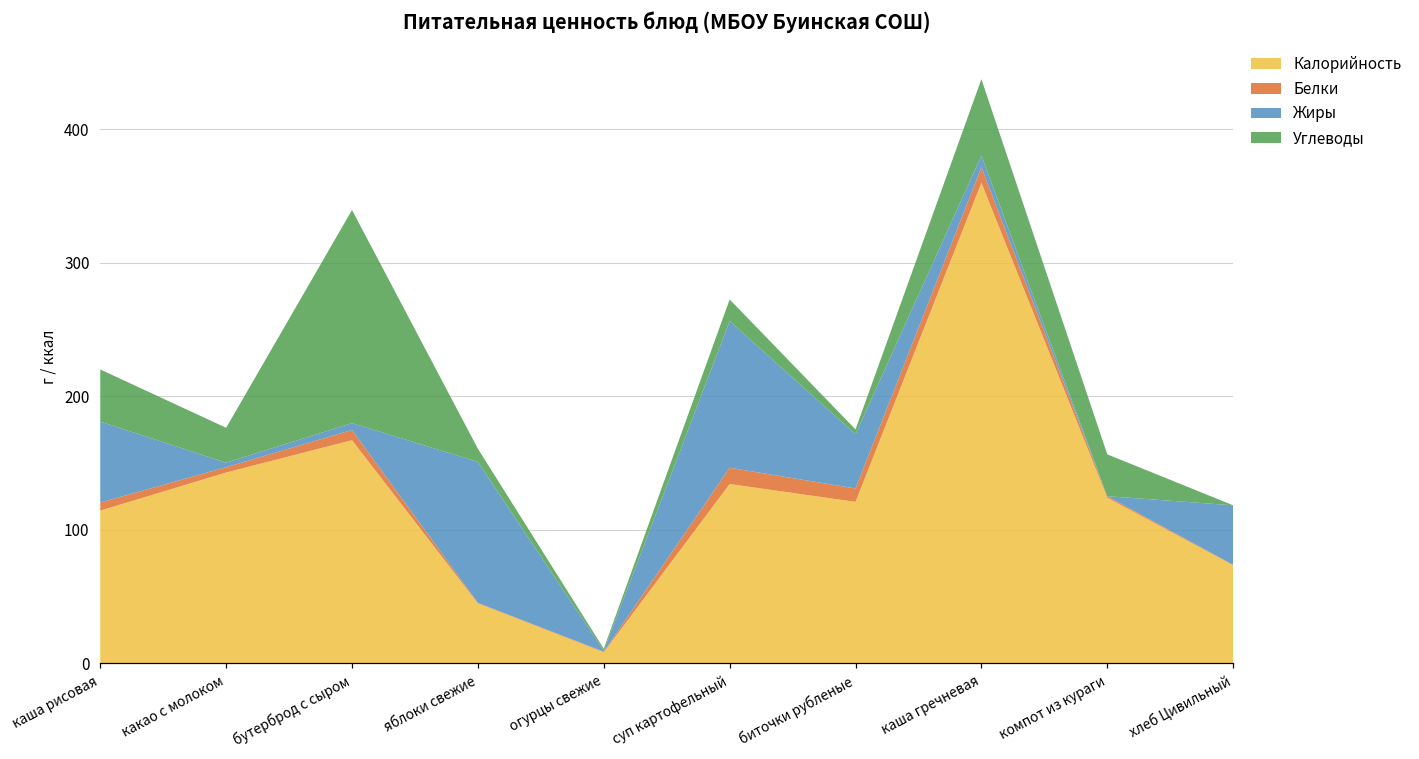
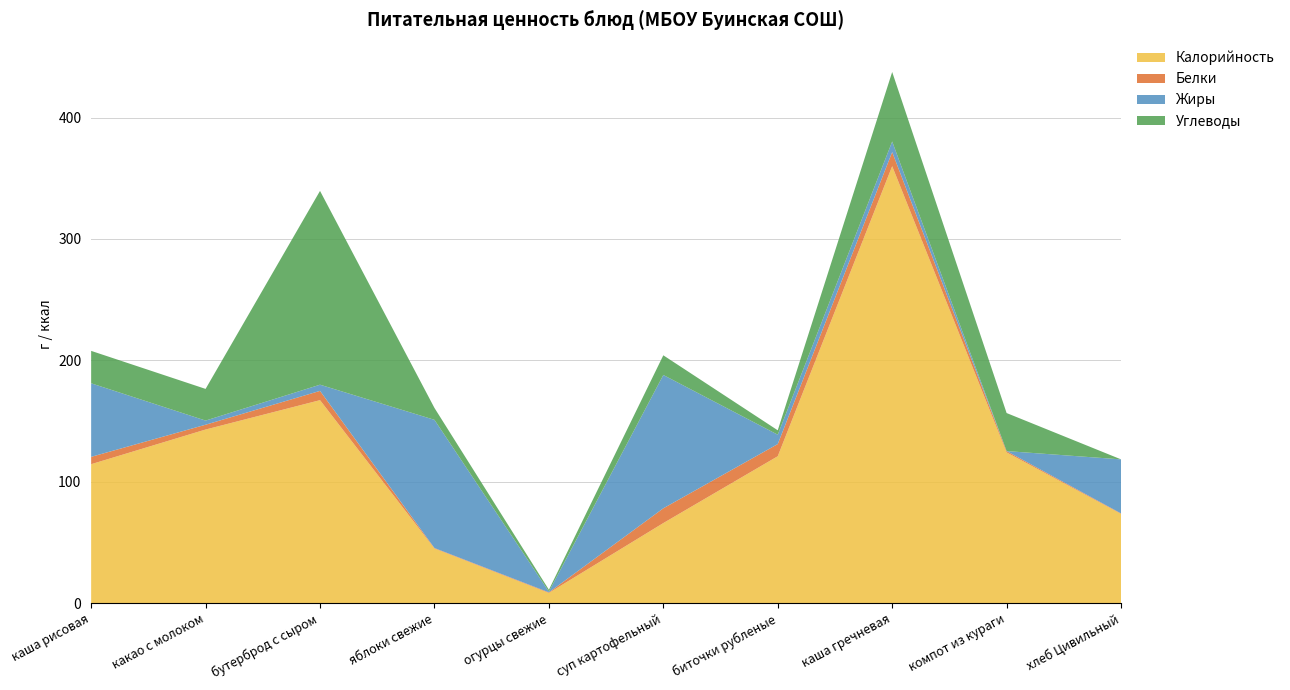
  {
    "Калорийность": {
      "каша рисовая": 114,
      "какао с молоком": 143,
      "бутерброд с сыром": 167,
-     "суп картофельный": 134,
+     "суп картофельный": 66,
      "биточки рубленые": 121,
      "каша гречневая": 360
    },
    "Белки": {
      "каша рисовая": 6,
      "какао с молоком": 4,
      "бутерброд с сыром": 8,
      "суп картофельный": 12,
      "биточки рубленые": 10,
      "каша гречневая": 12
    },
    "Жиры": {
      "каша рисовая": 61,
      "какао с молоком": 3,
      "бутерброд с сыром": 5,
      "яблоки свежие": 106,
      "суп картофельный": 110,
-     "биточки рубленые": 41,
+     "биточки рубленые": 8,
      "каша гречневая": 9
    },
    "Углеводы": {
-     "каша рисовая": 39,
+     "каша рисовая": 27,
      "какао с молоком": 26,
      "бутерброд с сыром": 160,
      "яблоки свежие": 10,
      "суп картофельный": 16,
      "биточки рубленые": 4,
      "каша гречневая": 57,
      "компот из кураги": 31
    }
  }
